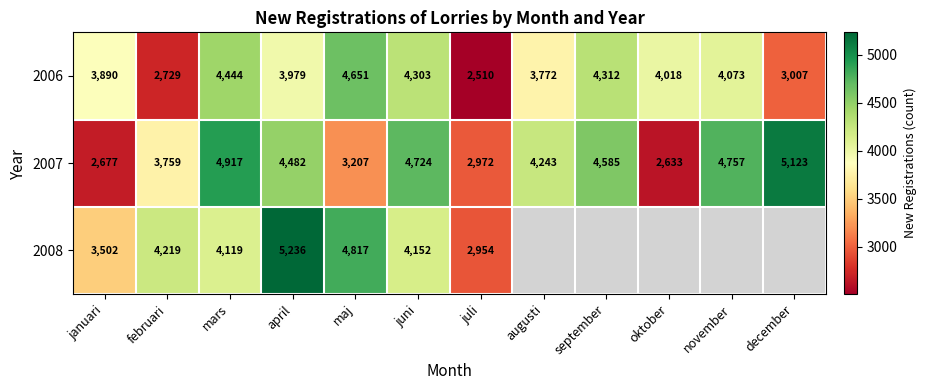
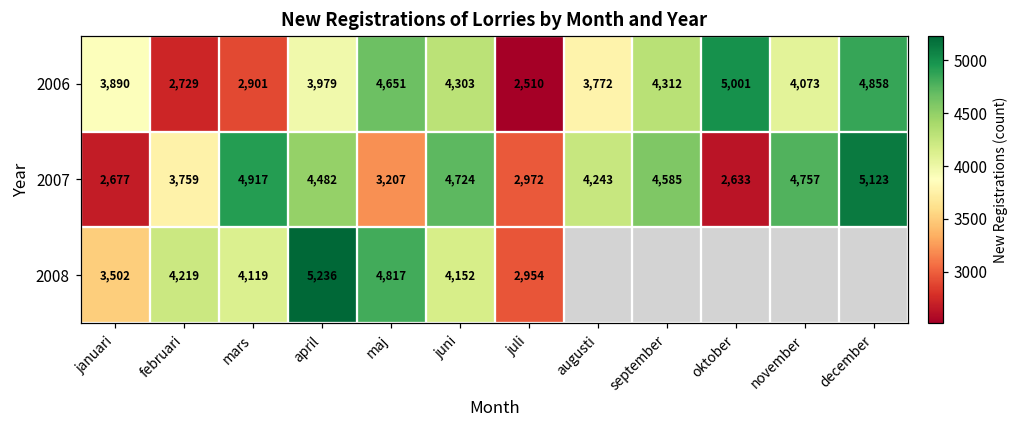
  {
    "2006": {
      "januari": "3,890",
      "februari": "2,729",
-     "mars": "4,444",
+     "mars": "2,901",
      "april": "3,979",
      "maj": "4,651",
      "juni": "4,303",
      "juli": "2,510",
      "augusti": "3,772",
      "september": "4,312",
-     "oktober": "4,018",
+     "oktober": "5,001",
      "november": "4,073",
-     "december": "3,007"
+     "december": "4,858"
    },
    "2007": {
      "januari": "2,677",
      "februari": "3,759",
      "mars": "4,917",
      "april": "4,482",
      "maj": "3,207",
      "juni": "4,724",
      "juli": "2,972",
      "augusti": "4,243",
      "september": "4,585",
      "oktober": "2,633",
      "november": "4,757",
      "december": "5,123"
    },
    "2008": {
      "januari": "3,502",
      "februari": "4,219",
      "mars": "4,119",
      "april": "5,236",
      "maj": "4,817",
      "juni": "4,152",
      "juli": "2,954"
    }
  }
